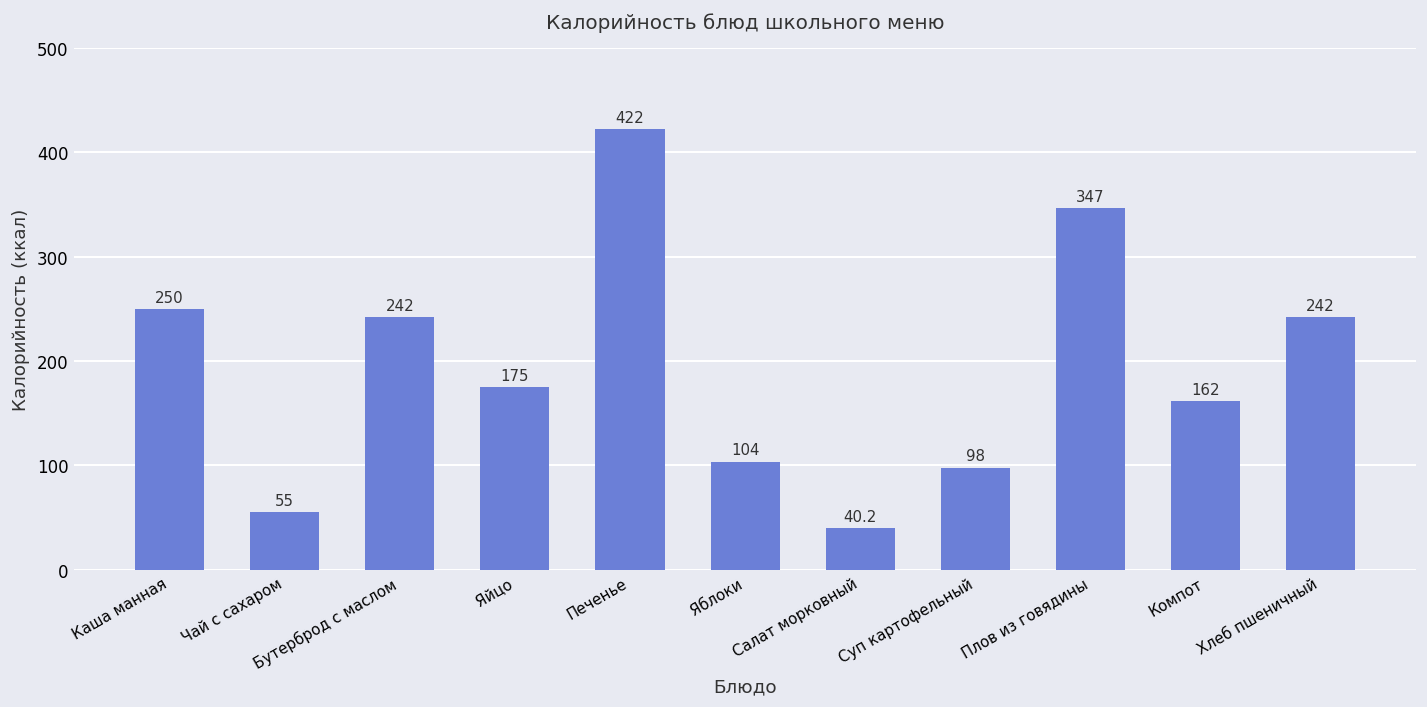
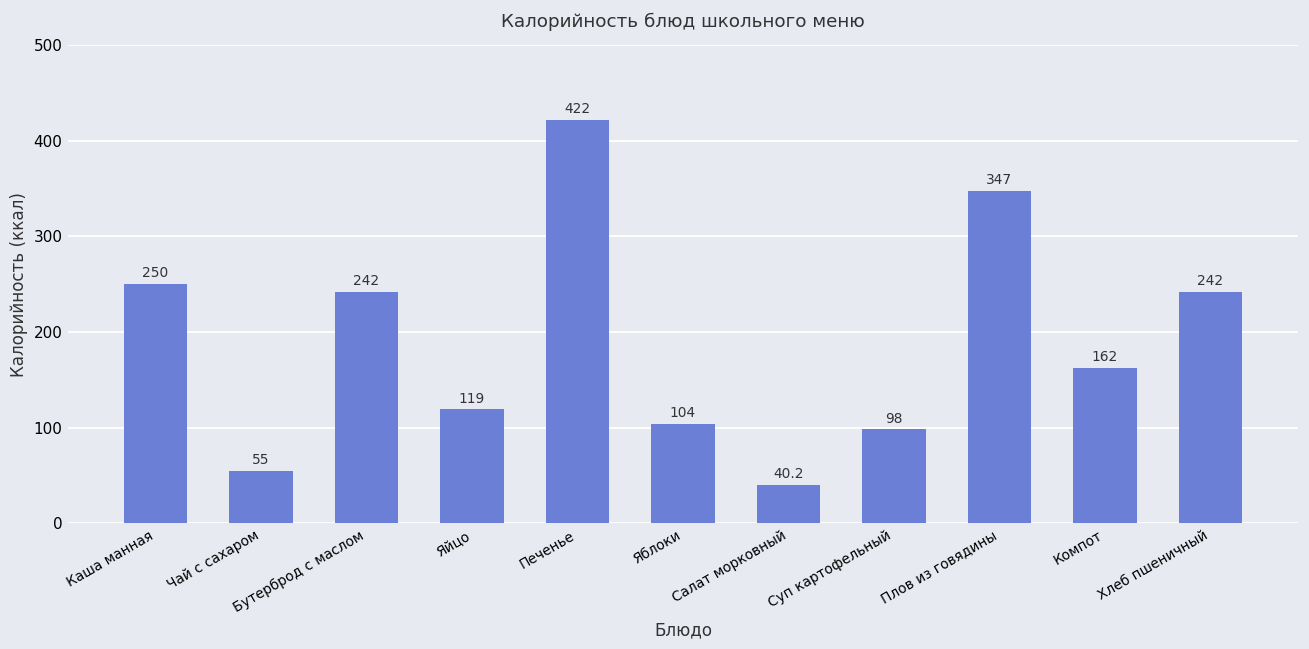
  {
    "Каша манная": 250,
    "Чай с сахаром": 55,
    "Бутерброд с маслом": 242,
-   "Яйцо": 175,
+   "Яйцо": 119,
    "Печенье": 422,
    "Яблоки": 104,
    "Салат морковный": 40.2,
    "Суп картофельный": 98,
    "Плов из говядины": 347,
    "Компот": 162,
    "Хлеб пшеничный": 242
  }
